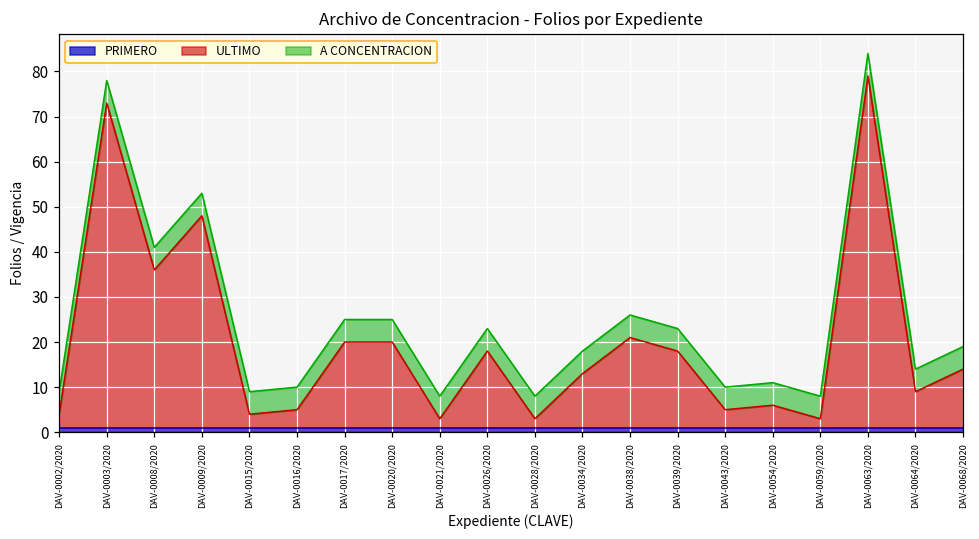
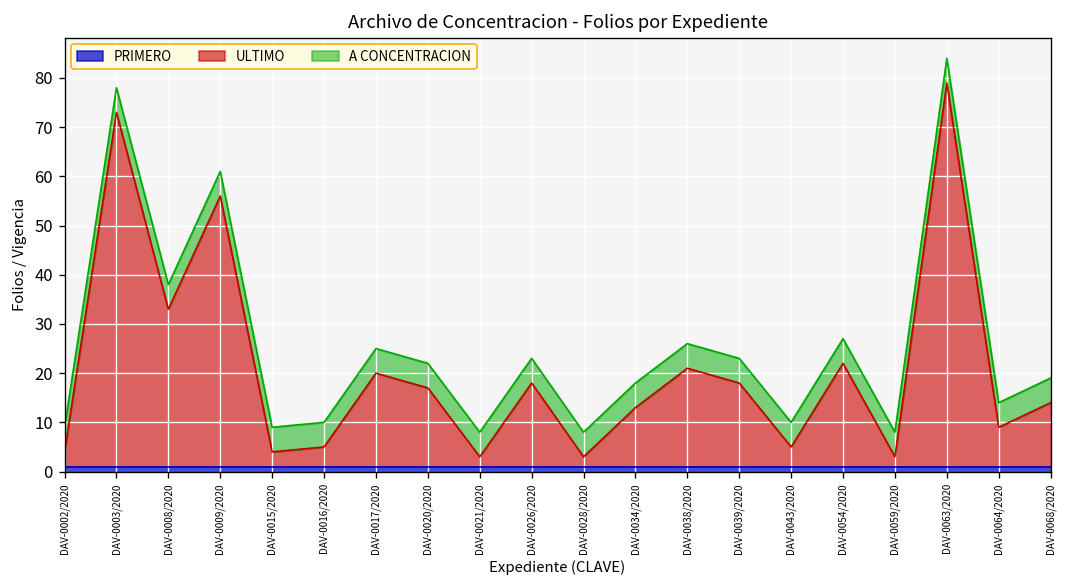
  {
    "PRIMERO": {
      "DAV-0002/2020": 1,
      "DAV-0003/2020": 1,
      "DAV-0008/2020": 1,
      "DAV-0009/2020": 1,
      "DAV-0015/2020": 1,
      "DAV-0016/2020": 1,
      "DAV-0017/2020": 1,
      "DAV-0020/2020": 1,
      "DAV-0021/2020": 1,
      "DAV-0026/2020": 1,
      "DAV-0028/2020": 1,
      "DAV-0034/2020": 1,
      "DAV-0038/2020": 1,
      "DAV-0039/2020": 1,
      "DAV-0043/2020": 1,
      "DAV-0054/2020": 1,
      "DAV-0059/2020": 1,
      "DAV-0063/2020": 1,
      "DAV-0064/2020": 1,
      "DAV-0068/2020": 1
    },
    "ULTIMO": {
      "DAV-0002/2020": 4,
      "DAV-0003/2020": 73,
-     "DAV-0008/2020": 36,
-     "DAV-0009/2020": 48,
+     "DAV-0008/2020": 33,
+     "DAV-0009/2020": 56,
      "DAV-0015/2020": 4,
      "DAV-0016/2020": 5,
      "DAV-0017/2020": 20,
-     "DAV-0020/2020": 20,
+     "DAV-0020/2020": 17,
      "DAV-0021/2020": 3,
      "DAV-0026/2020": 18,
      "DAV-0028/2020": 3,
      "DAV-0034/2020": 13,
      "DAV-0038/2020": 21,
      "DAV-0039/2020": 18,
      "DAV-0043/2020": 5,
-     "DAV-0054/2020": 6,
+     "DAV-0054/2020": 22,
      "DAV-0059/2020": 3,
      "DAV-0063/2020": 79,
      "DAV-0064/2020": 9,
      "DAV-0068/2020": 14
    },
    "A CONCENTRACION": {
      "DAV-0002/2020": 9,
      "DAV-0003/2020": 78,
      "DAV-0008/2020": 5,
      "DAV-0009/2020": 5,
      "DAV-0015/2020": 9,
      "DAV-0016/2020": 10,
      "DAV-0017/2020": 25,
      "DAV-0020/2020": 5,
      "DAV-0021/2020": 8,
      "DAV-0026/2020": 23,
      "DAV-0028/2020": 8,
      "DAV-0034/2020": 18,
      "DAV-0038/2020": 26,
      "DAV-0039/2020": 23,
      "DAV-0043/2020": 10,
      "DAV-0054/2020": 5,
      "DAV-0059/2020": 8,
      "DAV-0063/2020": 84,
      "DAV-0064/2020": 14,
      "DAV-0068/2020": 19
    }
  }
